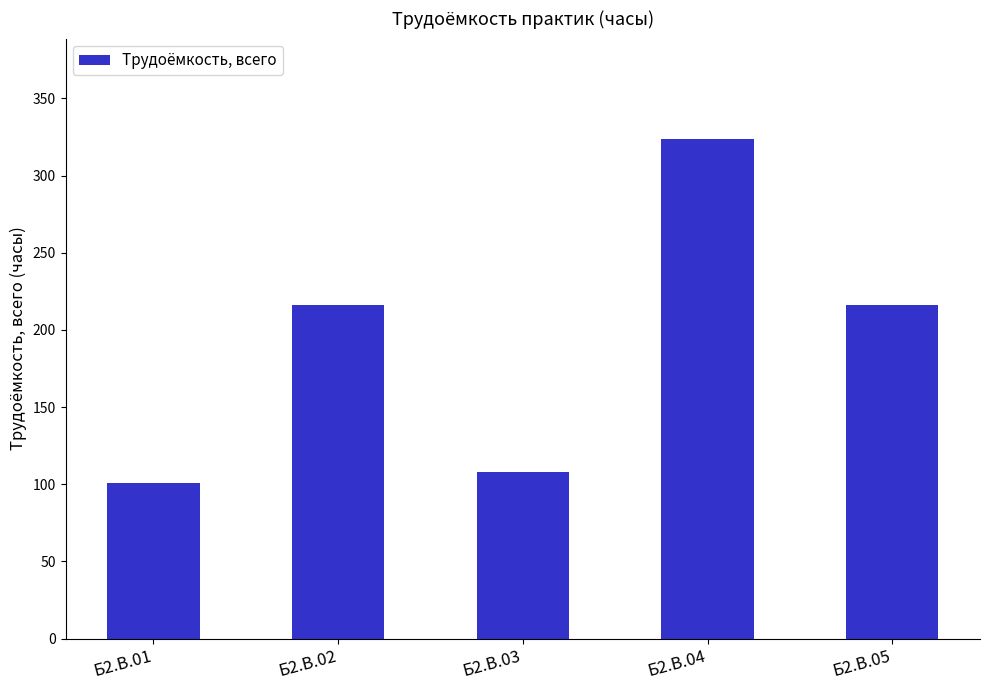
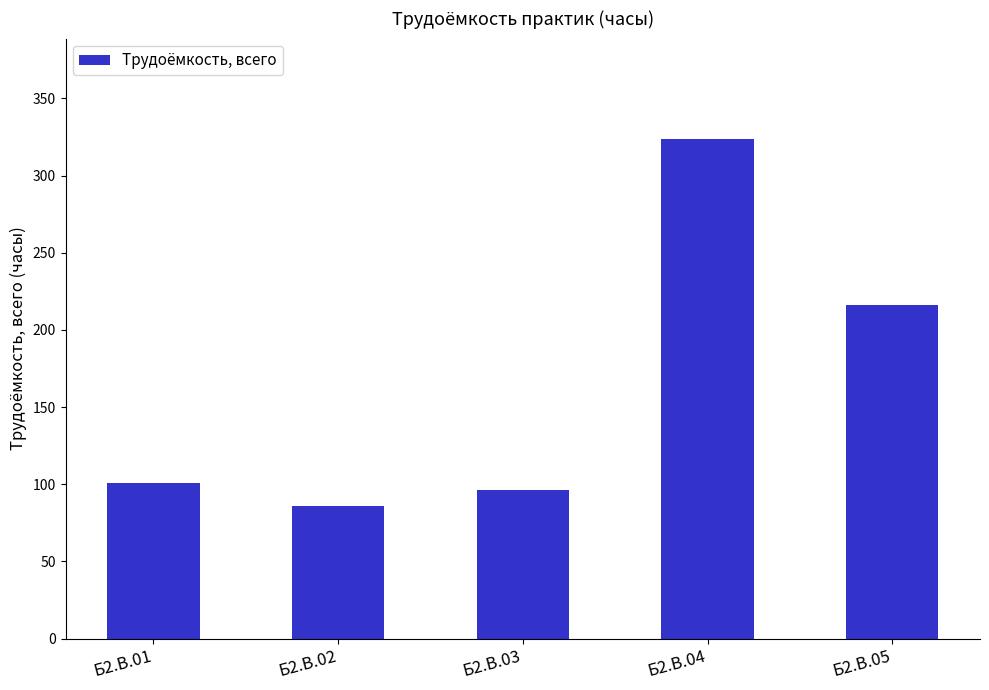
  {
    "Б2.В.01": 101,
-   "Б2.В.02": 216,
-   "Б2.В.03": 108,
+   "Б2.В.02": 86,
+   "Б2.В.03": 96,
    "Б2.В.04": 324,
    "Б2.В.05": 216
  }
